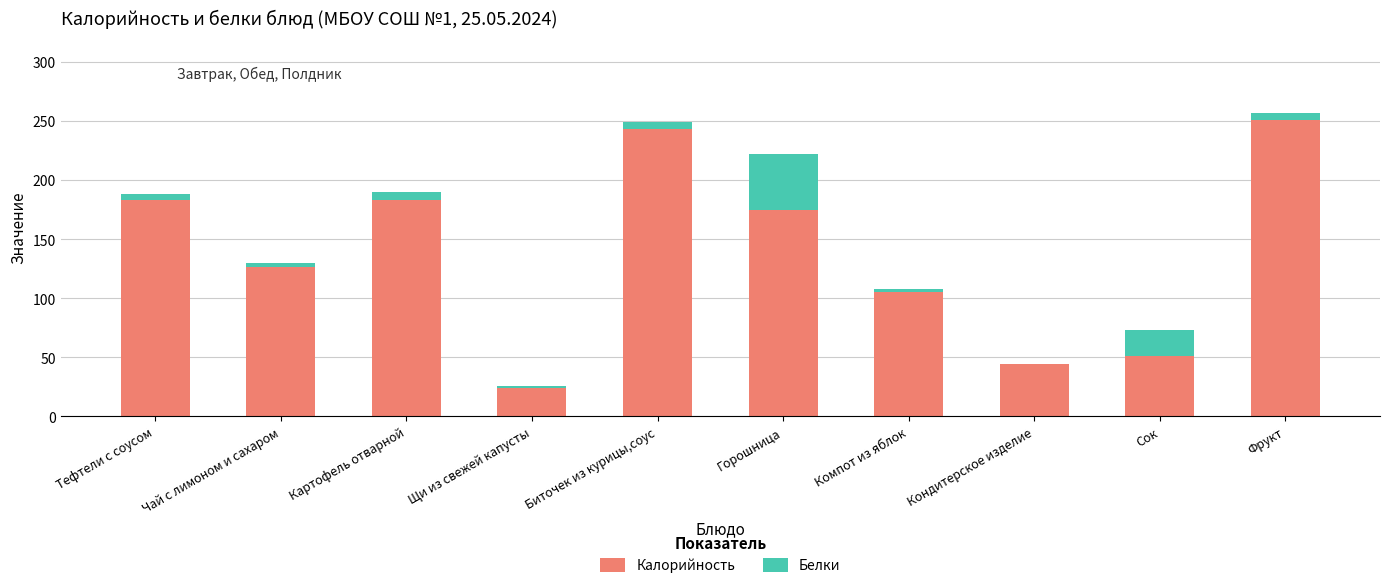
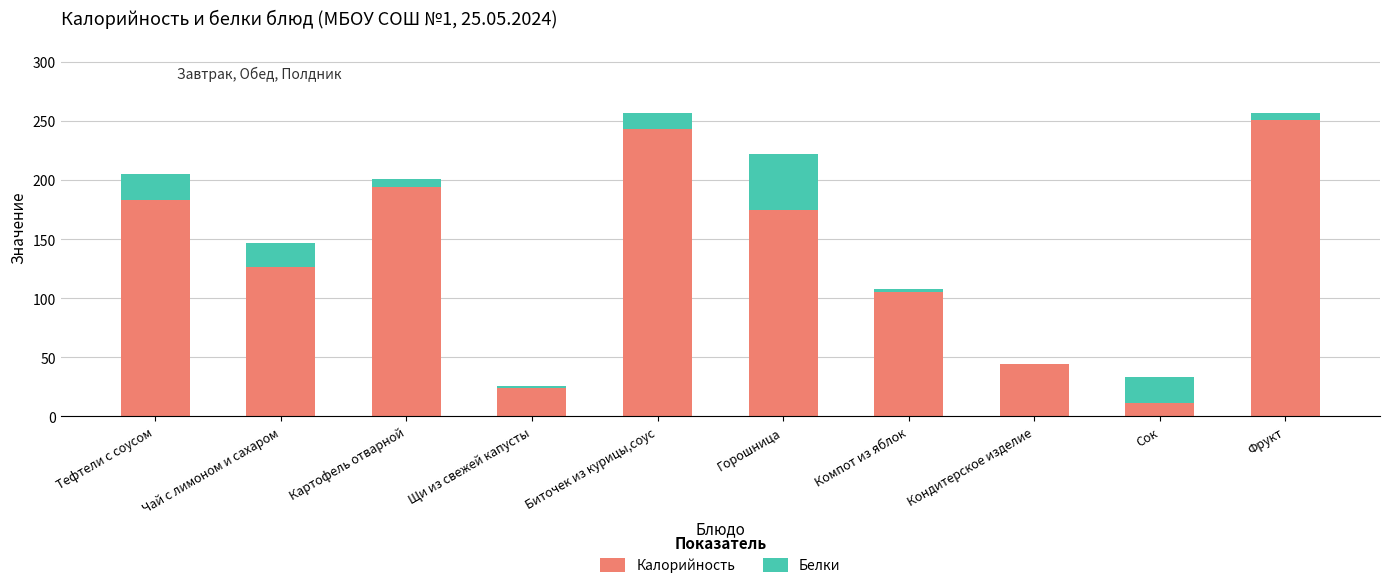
  {
    "Калорийность": {
      "Тефтели с соусом": 183,
      "Чай с лимоном и сахаром": 126,
-     "Картофель отварной": 183,
+     "Картофель отварной": 194,
      "Щи из свежей капусты": 24,
      "Биточек из курицы,соус": 243,
      "Горошница": 175,
      "Компот из яблок": 105,
      "Кондитерское изделие": 44,
-     "Сок": 51,
+     "Сок": 11,
      "Фрукт": 251
    },
    "Белки": {
-     "Тефтели с соусом": 5,
-     "Чай с лимоном и сахаром": 4,
+     "Тефтели с соусом": 22,
+     "Чай с лимоном и сахаром": 21,
      "Картофель отварной": 7,
-     "Биточек из курицы,соус": 6,
+     "Биточек из курицы,соус": 14,
      "Горошница": 47,
      "Компот из яблок": 3,
      "Кондитерское изделие": 0,
      "Сок": 22,
      "Фрукт": 6
    }
  }
